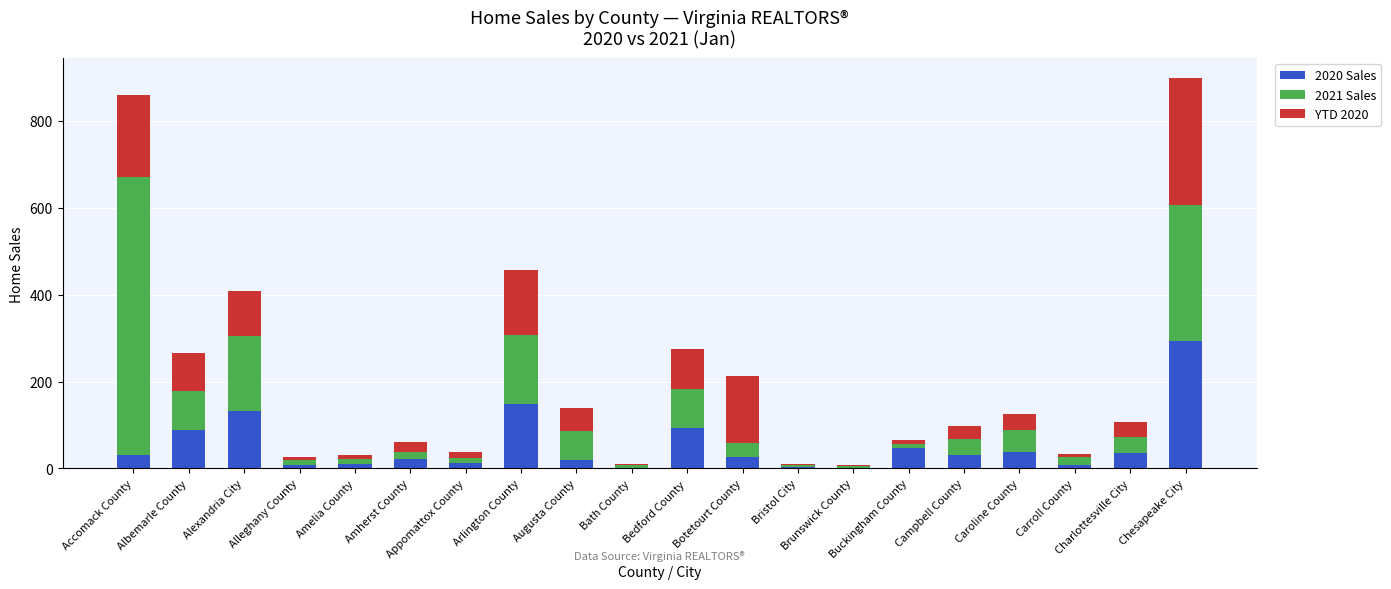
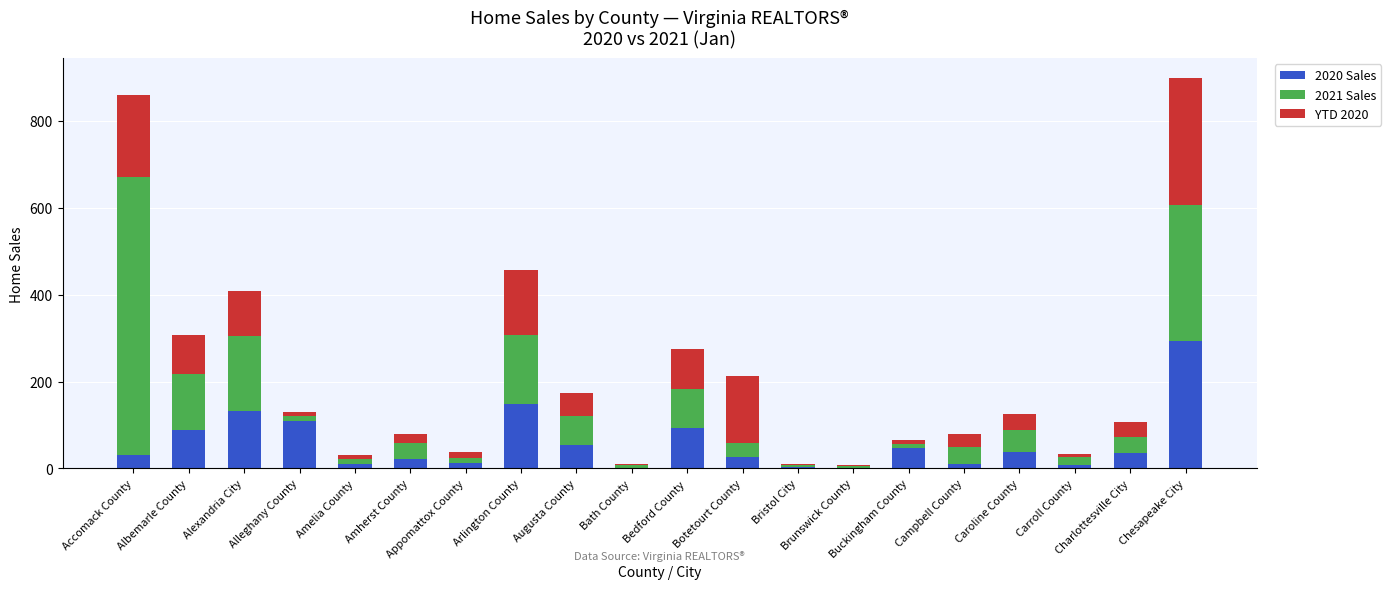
  {
    "2020 Sales": {
      "Accomack County": 30,
      "Albemarle County": 90,
      "Alexandria City": 130,
-     "Alleghany County": 10,
+     "Alleghany County": 110,
      "Amelia County": 10,
      "Amherst County": 20,
      "Appomattox County": 10,
      "Arlington County": 150,
-     "Augusta County": 20,
+     "Augusta County": 50,
      "Bedford County": 90,
      "Botetourt County": 30,
      "Buckingham County": 50,
-     "Campbell County": 30,
+     "Campbell County": 10,
      "Caroline County": 40,
      "Carroll County": 10,
      "Charlottesville City": 40,
      "Chesapeake City": 290
    },
    "2021 Sales": {
      "Accomack County": 640,
-     "Albemarle County": 90,
+     "Albemarle County": 130,
      "Alexandria City": 170,
      "Alleghany County": 10,
      "Amelia County": 10,
-     "Amherst County": 20,
+     "Amherst County": 40,
      "Appomattox County": 10,
      "Arlington County": 160,
      "Augusta County": 70,
      "Bath County": 10,
      "Bedford County": 90,
      "Botetourt County": 30,
      "Buckingham County": 10,
      "Campbell County": 40,
      "Caroline County": 50,
      "Carroll County": 20,
      "Charlottesville City": 40,
      "Chesapeake City": 310
    },
    "YTD 2020": {
      "Accomack County": 190,
      "Albemarle County": 90,
      "Alexandria City": 100,
      "Alleghany County": 10,
      "Amelia County": 10,
      "Amherst County": 20,
      "Appomattox County": 10,
      "Arlington County": 150,
      "Augusta County": 50,
      "Bedford County": 90,
      "Botetourt County": 150,
      "Buckingham County": 10,
      "Campbell County": 30,
      "Caroline County": 40,
      "Carroll County": 10,
      "Charlottesville City": 40,
      "Chesapeake City": 290
    }
  }
